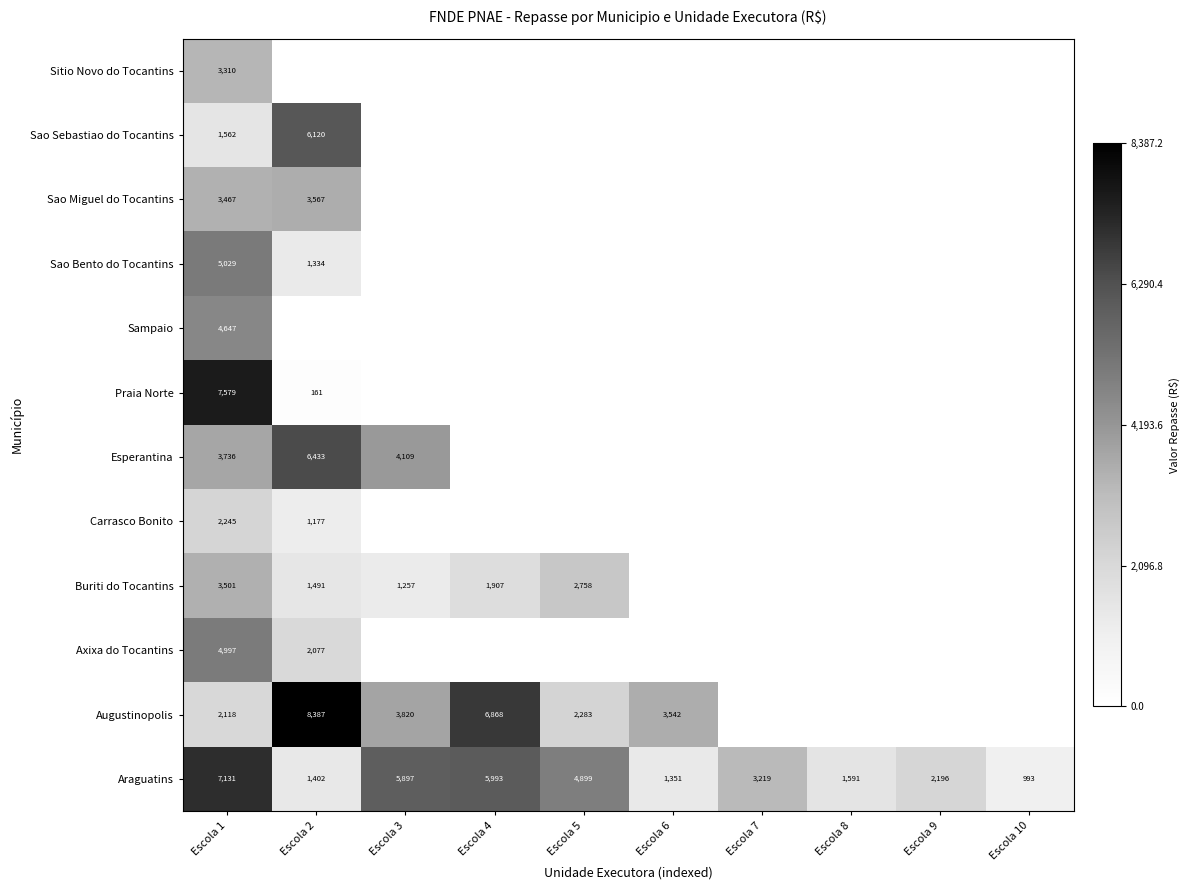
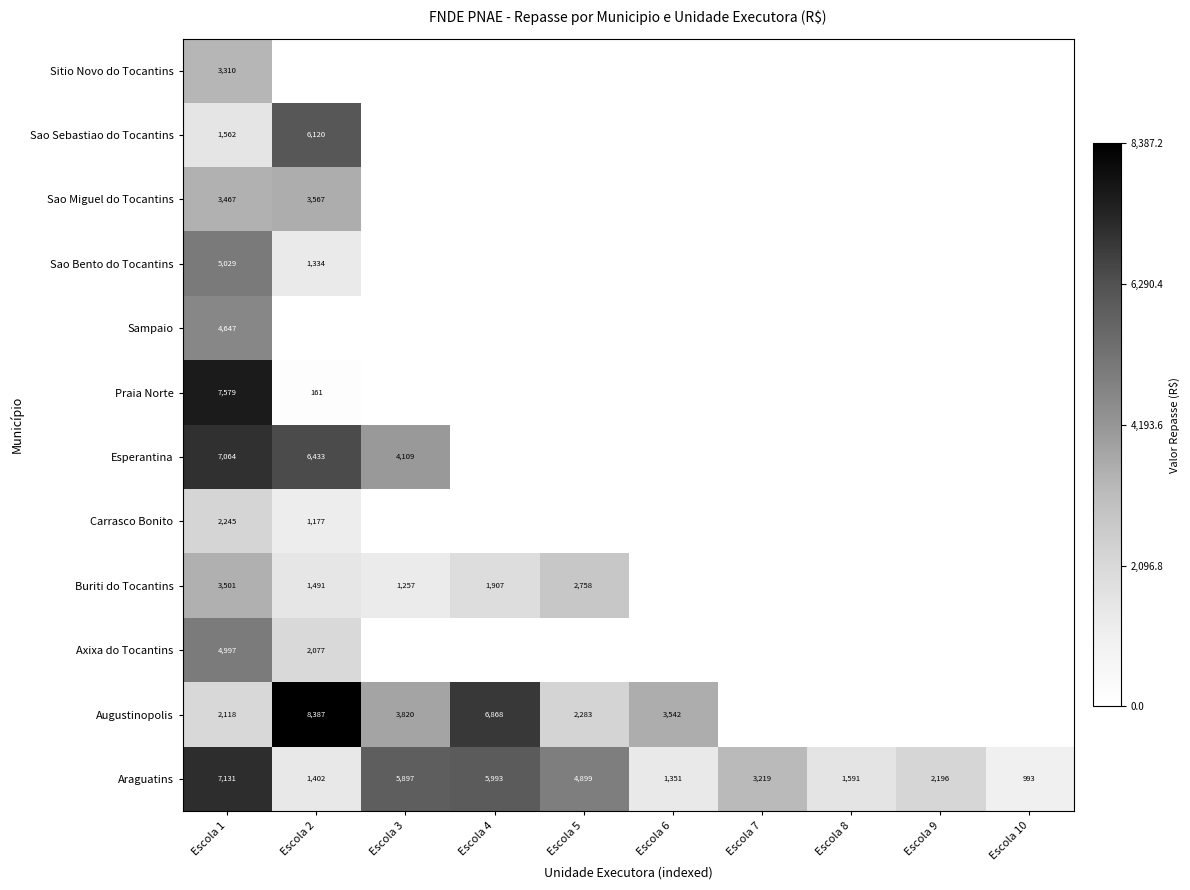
  {
    "Sitio Novo do Tocantins": {
      "Escola 1": "3,310"
    },
    "Sao Sebastiao do Tocantins": {
      "Escola 1": "1,562",
      "Escola 2": "6,120"
    },
    "Sao Miguel do Tocantins": {
      "Escola 1": "3,467",
      "Escola 2": "3,567"
    },
    "Sao Bento do Tocantins": {
      "Escola 1": "5,029",
      "Escola 2": "1,334"
    },
    "Sampaio": {
      "Escola 1": "4,647"
    },
    "Praia Norte": {
      "Escola 1": "7,579",
      "Escola 2": "161"
    },
    "Esperantina": {
-     "Escola 1": "3,736",
+     "Escola 1": "7,064",
      "Escola 2": "6,433",
      "Escola 3": "4,109"
    },
    "Carrasco Bonito": {
      "Escola 1": "2,245",
      "Escola 2": "1,177"
    },
    "Buriti do Tocantins": {
      "Escola 1": "3,501",
      "Escola 2": "1,491",
      "Escola 3": "1,257",
      "Escola 4": "1,907",
      "Escola 5": "2,758"
    },
    "Axixa do Tocantins": {
      "Escola 1": "4,997",
      "Escola 2": "2,077"
    },
    "Augustinopolis": {
      "Escola 1": "2,118",
      "Escola 2": "8,387",
      "Escola 3": "3,820",
      "Escola 4": "6,868",
      "Escola 5": "2,283",
      "Escola 6": "3,542"
    },
    "Araguatins": {
      "Escola 1": "7,131",
      "Escola 2": "1,402",
      "Escola 3": "5,897",
      "Escola 4": "5,993",
      "Escola 5": "4,899",
      "Escola 6": "1,351",
      "Escola 7": "3,219",
      "Escola 8": "1,591",
      "Escola 9": "2,196",
      "Escola 10": "993"
    }
  }
